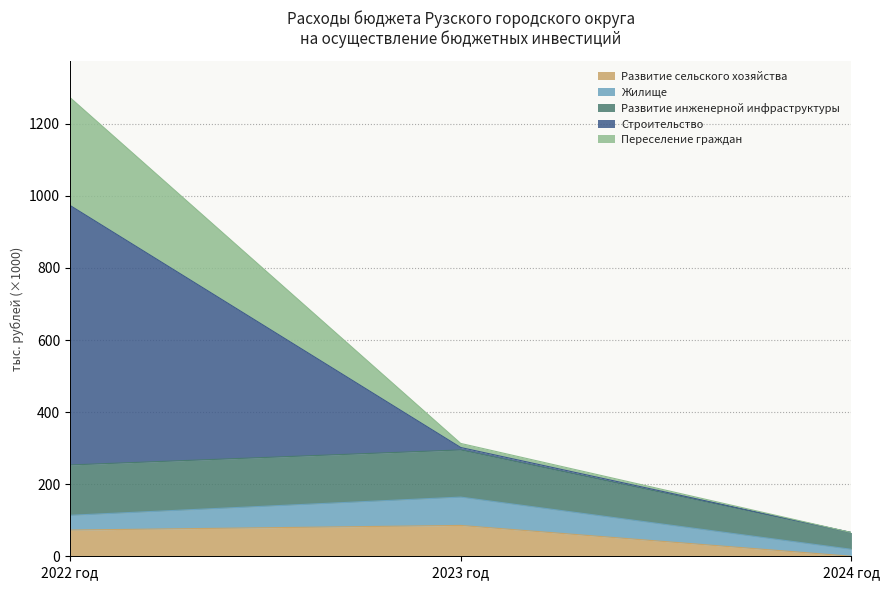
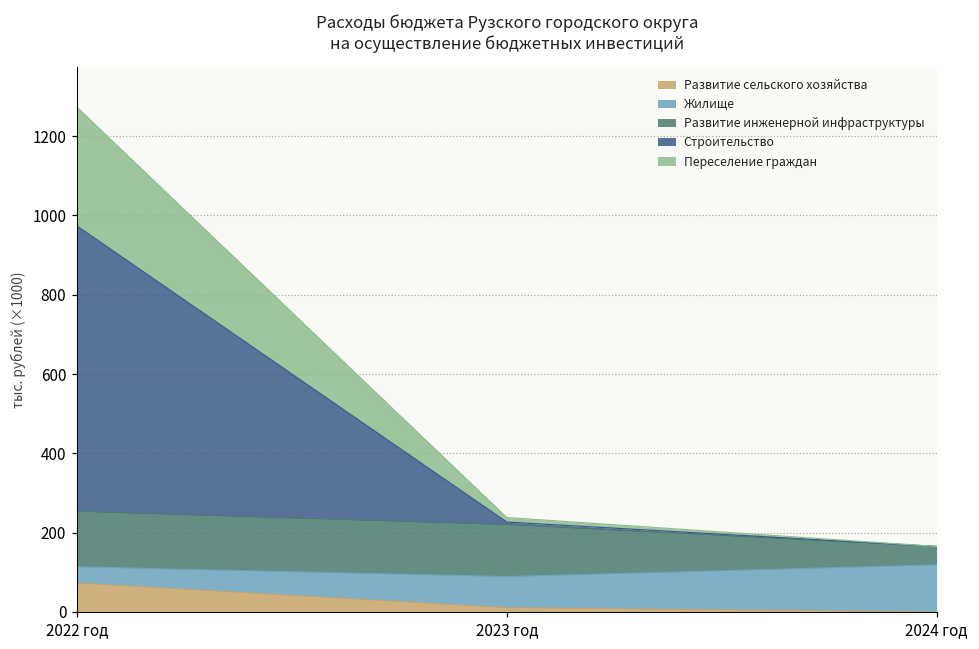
  {
    "Развитие сельского хозяйства": {
      "2022 год": 70,
-     "2023 год": 90,
+     "2023 год": 10,
      "2024 год": 0
    },
    "Жилище": {
      "2022 год": 40,
      "2023 год": 80,
-     "2024 год": 20
+     "2024 год": 120
    },
    "Переселение граждан": {
      "2022 год": 300,
      "2023 год": 10
    }
  }
